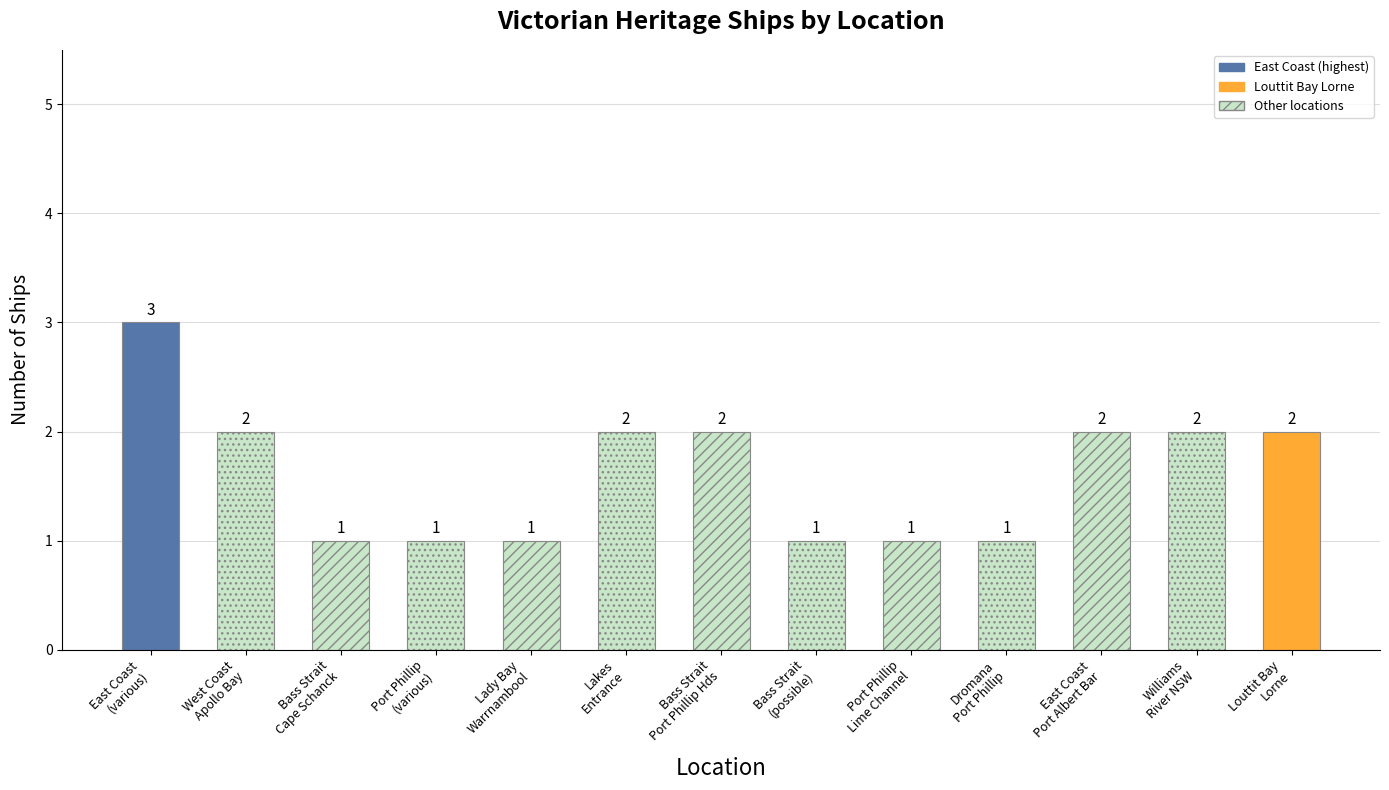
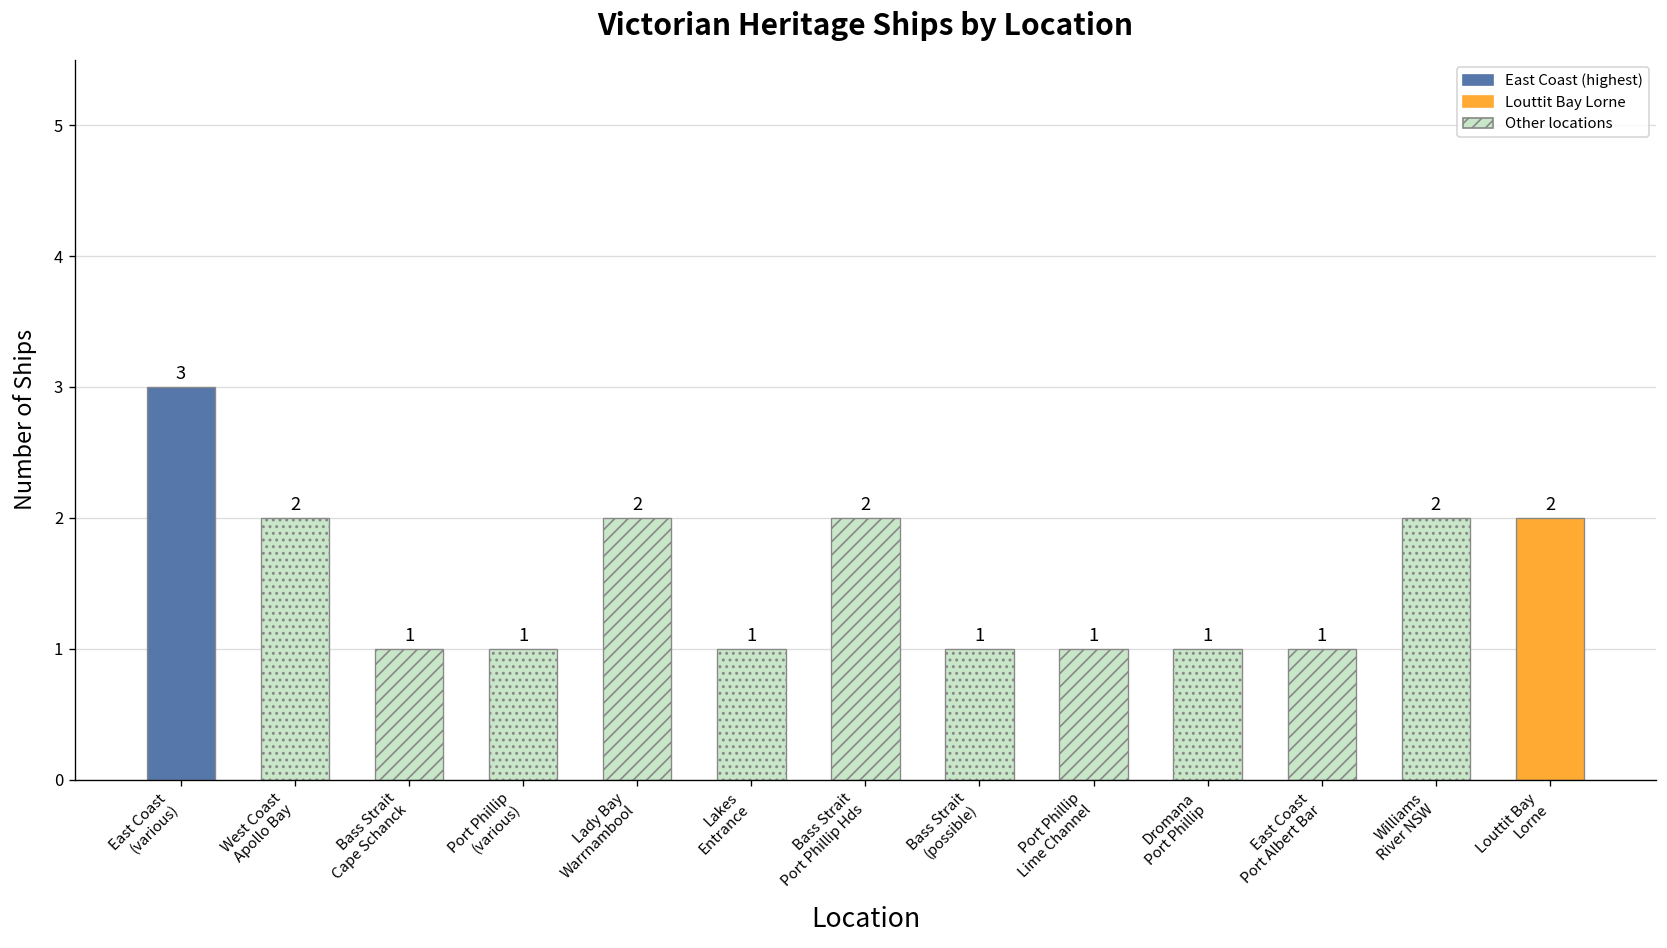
  {
    "East Coast (various)": 3,
    "West Coast Apollo Bay": 2,
    "Bass Strait Cape Schanck": 1,
    "Port Phillip (various)": 1,
-   "Lady Bay Warrnambool": 1,
-   "Lakes Entrance": 2,
+   "Lady Bay Warrnambool": 2,
+   "Lakes Entrance": 1,
    "Bass Strait Port Phillip Hds": 2,
    "Bass Strait (possible)": 1,
    "Port Phillip Lime Channel": 1,
    "Dromana Port Phillip": 1,
-   "East Coast Port Albert Bar": 2,
+   "East Coast Port Albert Bar": 1,
    "Williams River NSW": 2,
    "Louttit Bay Lorne": 2
  }
